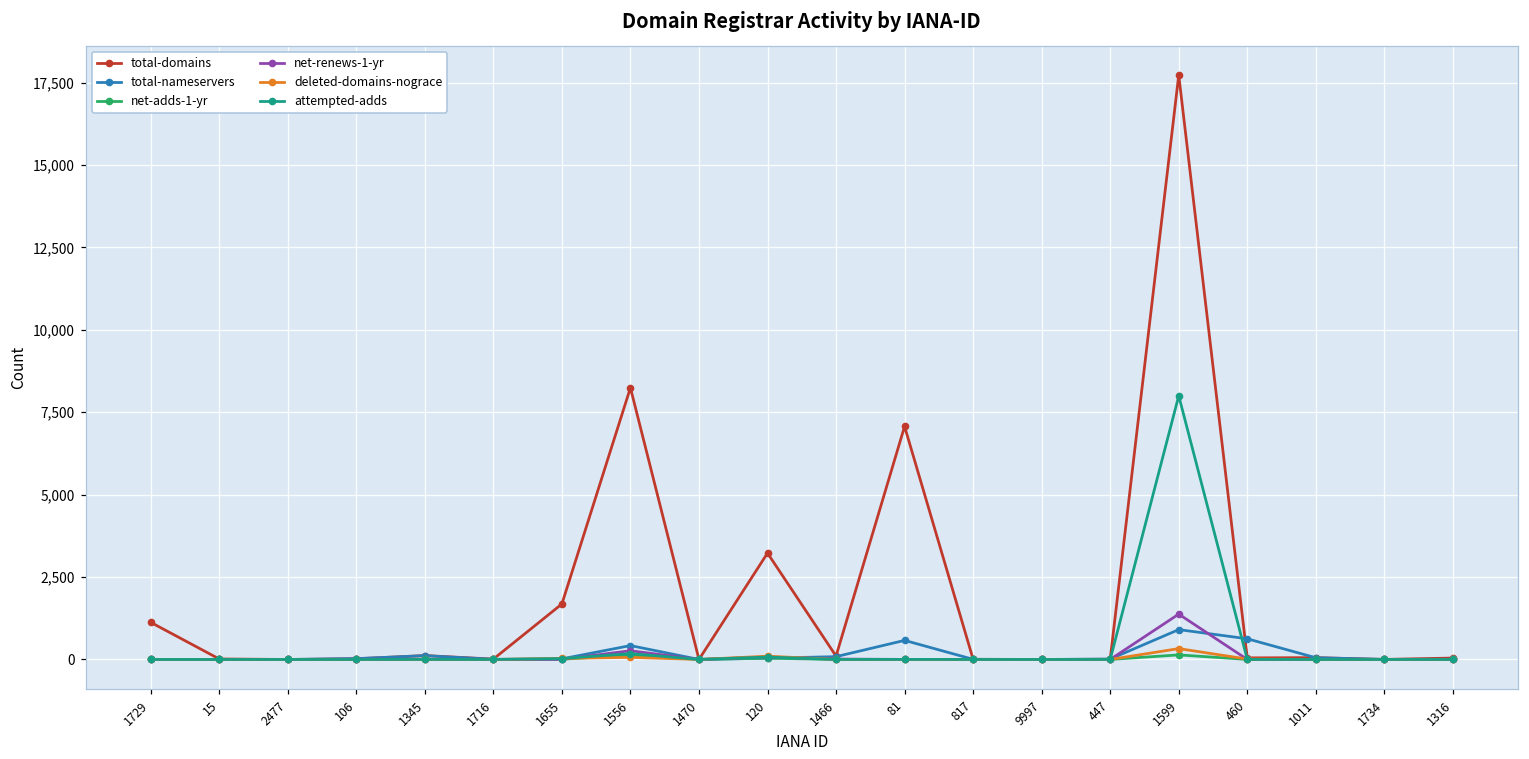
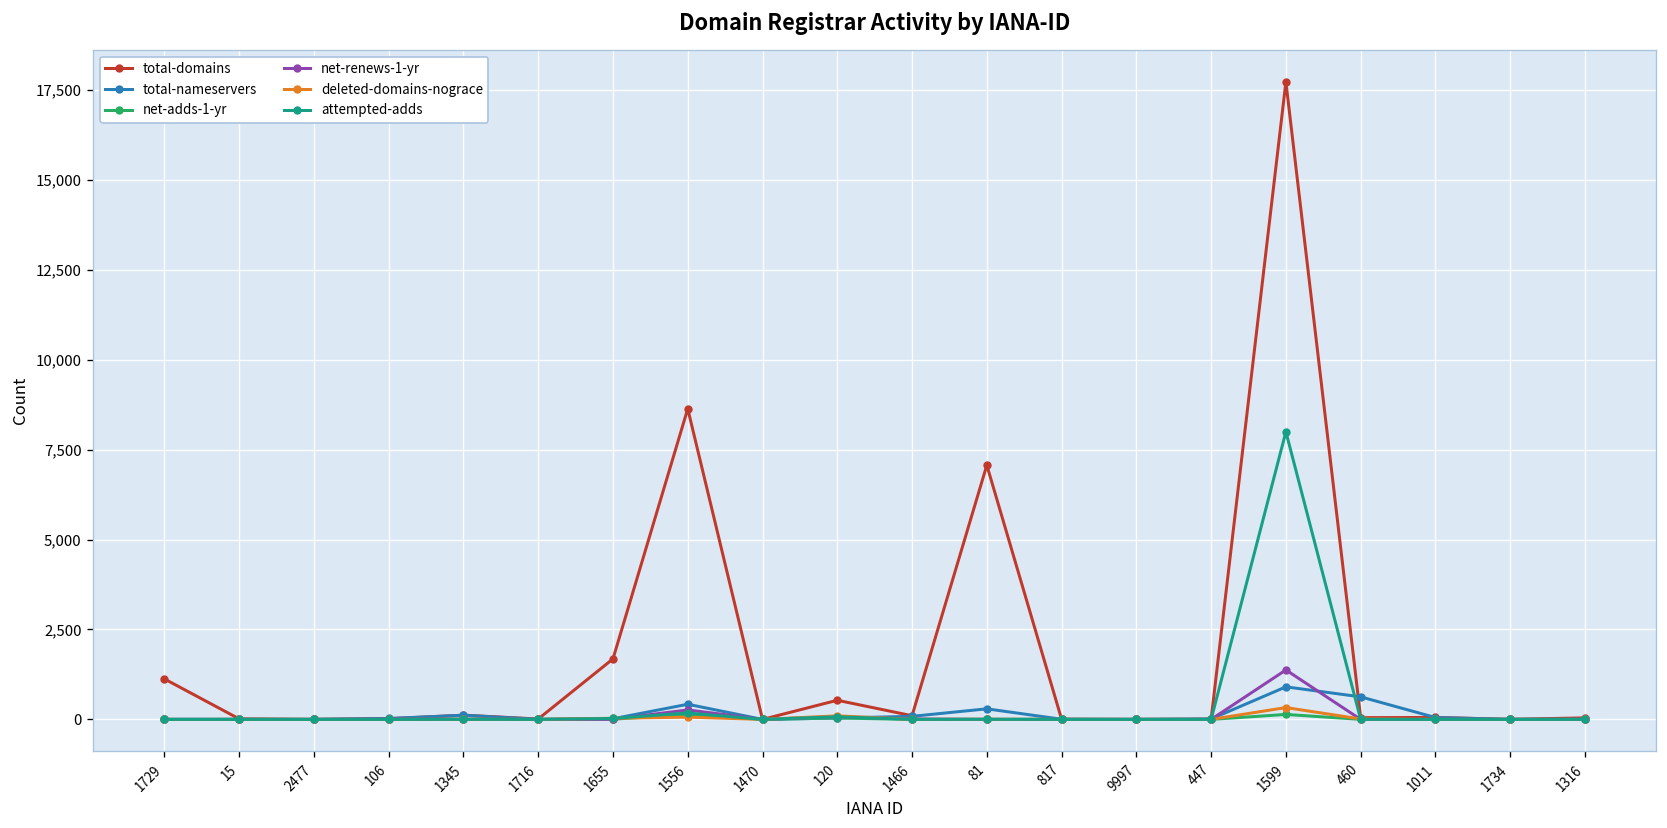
  {
    "total-domains": {
      "1729": "1,100",
      "1655": "1,700",
-     "1556": "8,200",
-     "120": "3,200",
+     "1556": "8,600",
+     "120": "500",
      "81": "7,100",
      "1599": "17,700"
    },
    "total-nameservers": {
      "1556": "400",
-     "81": "600",
+     "81": "300",
      "1599": "900",
      "460": "600"
    },
    "net-renews-1-yr": {
      "1599": "1,400"
    },
    "deleted-domains-nograce": {
      "1599": "300"
    }
  }
